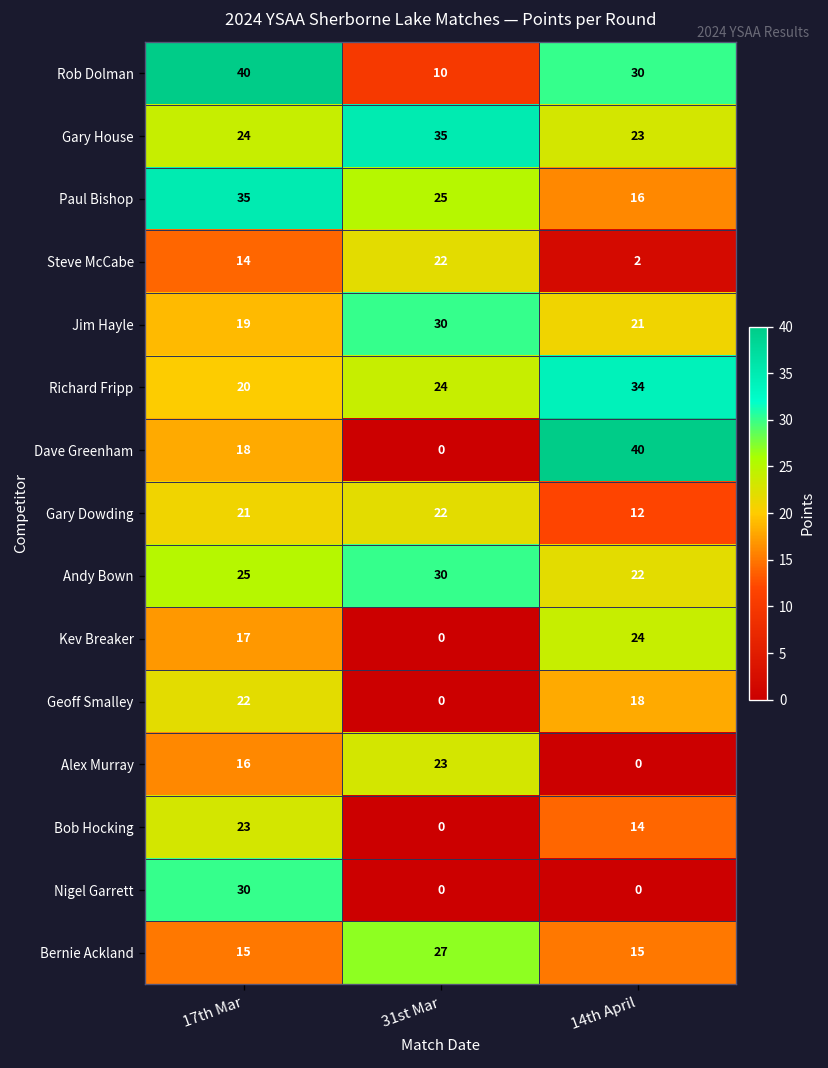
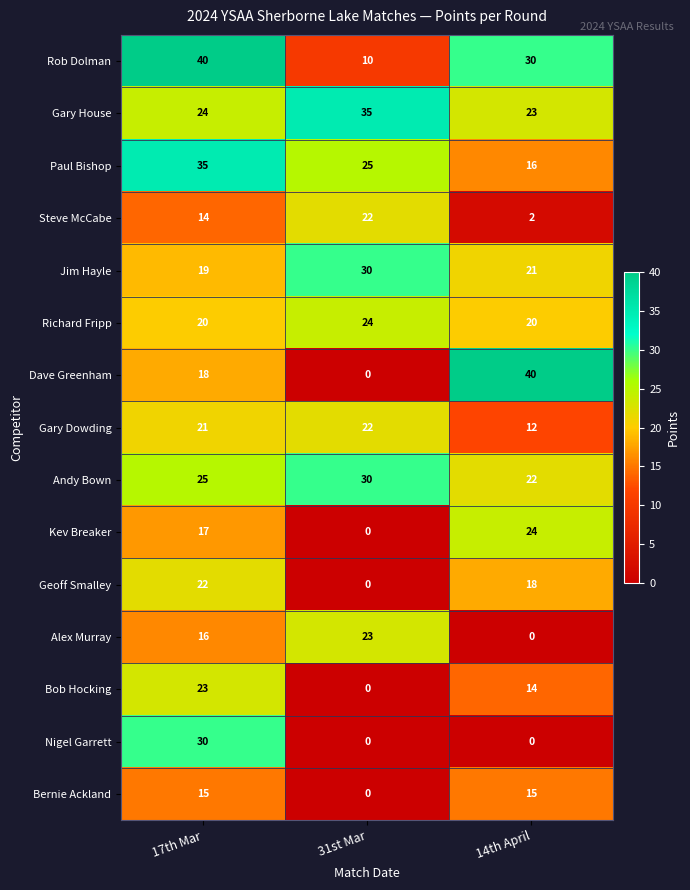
  {
    "Rob Dolman": {
      "17th Mar": 40,
      "31st Mar": 10,
      "14th April": 30
    },
    "Gary House": {
      "17th Mar": 24,
      "31st Mar": 35,
      "14th April": 23
    },
    "Paul Bishop": {
      "17th Mar": 35,
      "31st Mar": 25,
      "14th April": 16
    },
    "Steve McCabe": {
      "17th Mar": 14,
      "31st Mar": 22,
      "14th April": 2
    },
    "Jim Hayle": {
      "17th Mar": 19,
      "31st Mar": 30,
      "14th April": 21
    },
    "Richard Fripp": {
      "17th Mar": 20,
      "31st Mar": 24,
-     "14th April": 34
+     "14th April": 20
    },
    "Dave Greenham": {
      "17th Mar": 18,
      "31st Mar": 0,
      "14th April": 40
    },
    "Gary Dowding": {
      "17th Mar": 21,
      "31st Mar": 22,
      "14th April": 12
    },
    "Andy Bown": {
      "17th Mar": 25,
      "31st Mar": 30,
      "14th April": 22
    },
    "Kev Breaker": {
      "17th Mar": 17,
      "31st Mar": 0,
      "14th April": 24
    },
    "Geoff Smalley": {
      "17th Mar": 22,
      "31st Mar": 0,
      "14th April": 18
    },
    "Alex Murray": {
      "17th Mar": 16,
      "31st Mar": 23,
      "14th April": 0
    },
    "Bob Hocking": {
      "17th Mar": 23,
      "31st Mar": 0,
      "14th April": 14
    },
    "Nigel Garrett": {
      "17th Mar": 30,
      "31st Mar": 0,
      "14th April": 0
    },
    "Bernie Ackland": {
      "17th Mar": 15,
-     "31st Mar": 27,
+     "31st Mar": 0,
      "14th April": 15
    }
  }
